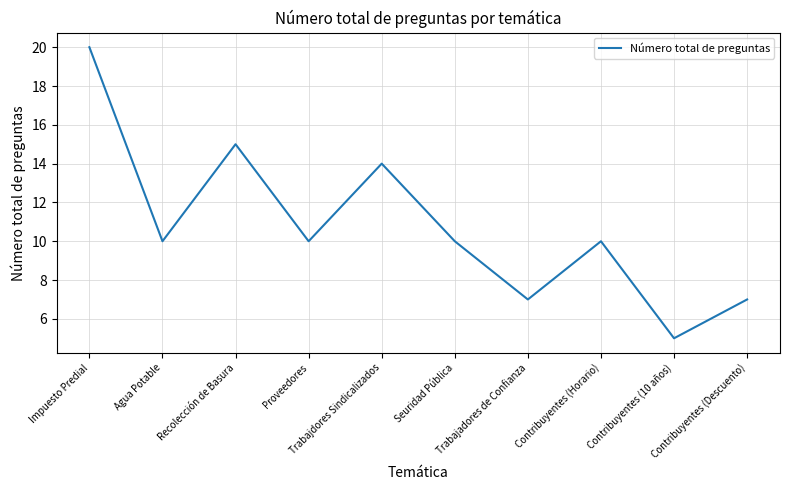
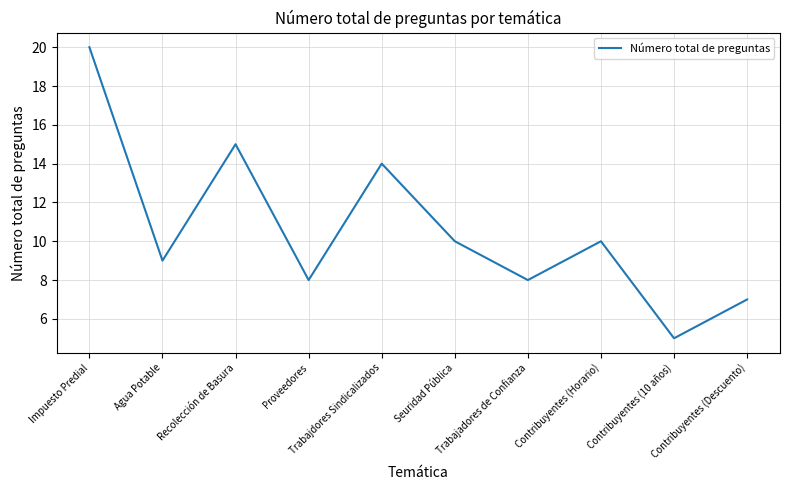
  {
    "Impuesto Predial": 20,
-   "Agua Potable": 10,
+   "Agua Potable": 9,
    "Recolección de Basura": 15,
-   "Proveedores": 10,
+   "Proveedores": 8,
    "Trabajdores Sindicalizados": 14,
    "Seuridad Pública": 10,
-   "Trabajadores de Confianza": 7,
+   "Trabajadores de Confianza": 8,
    "Contribuyentes (Horario)": 10,
    "Contribuyentes (10 años)": 5,
    "Contribuyentes (Descuento)": 7
  }
